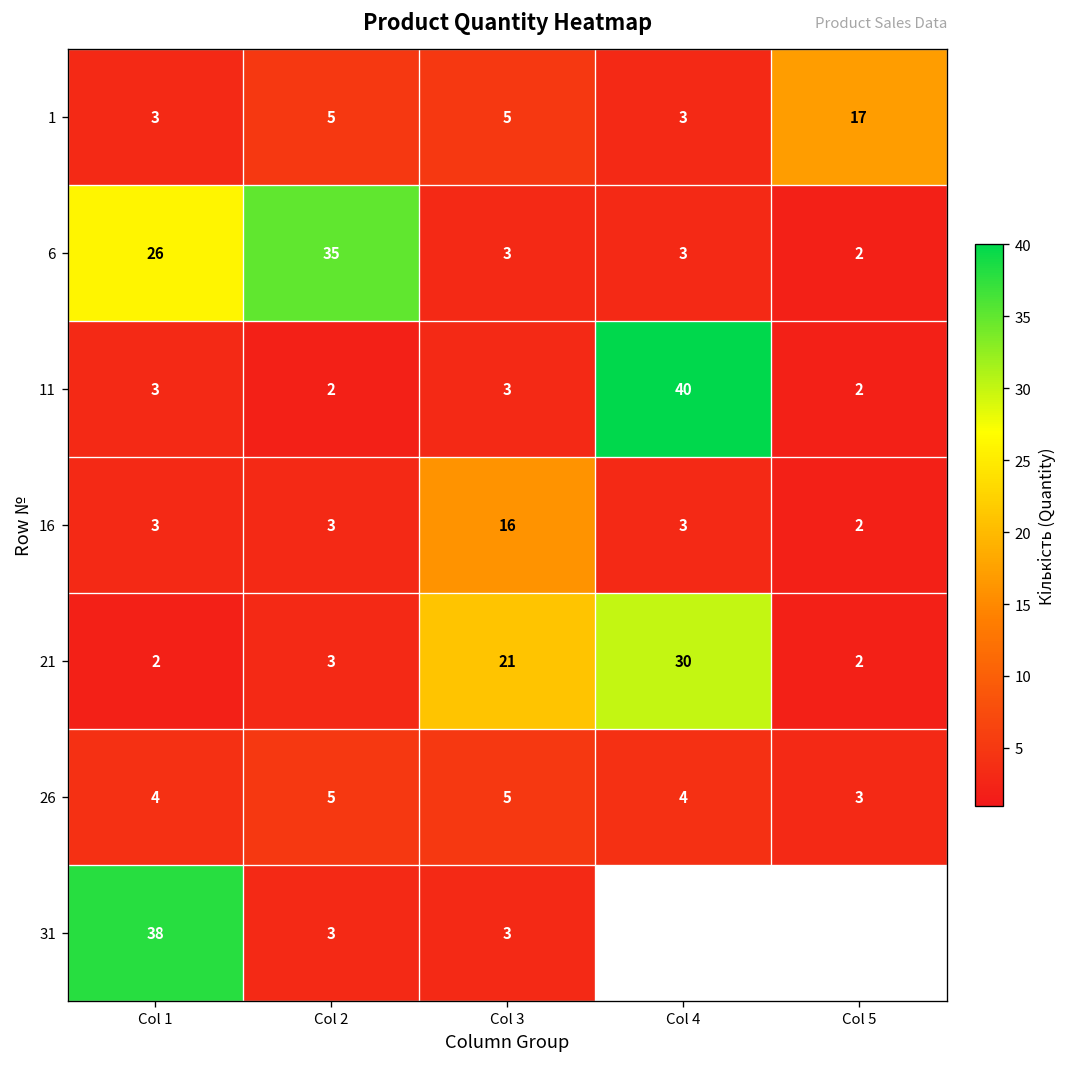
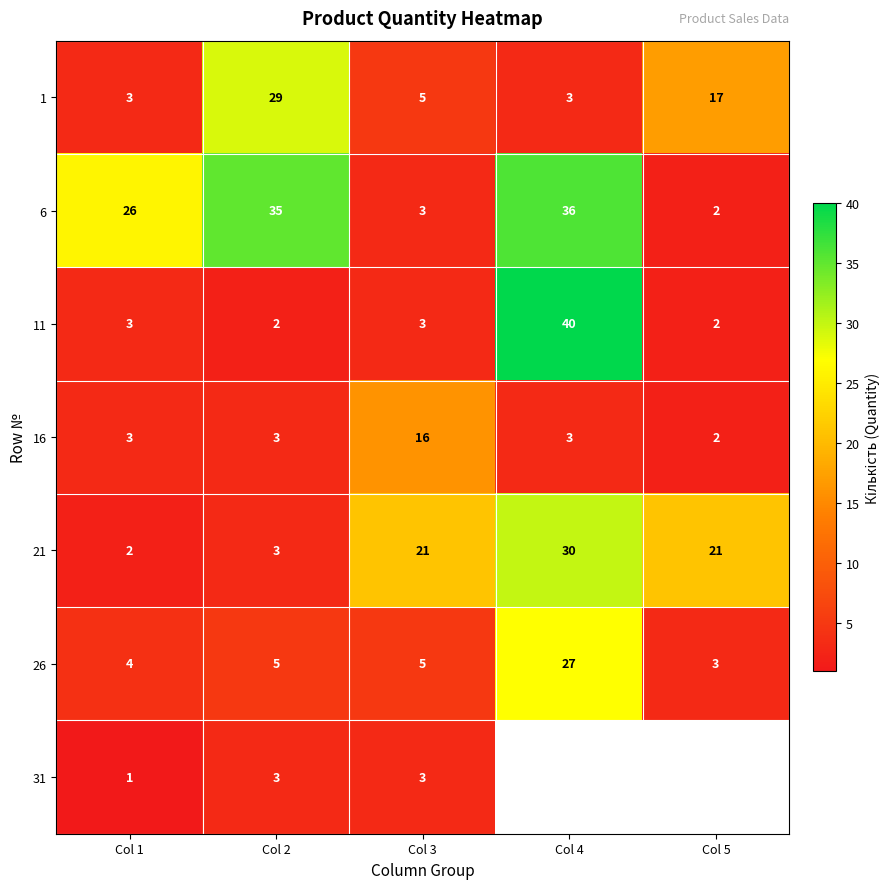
  {
    "1": {
      "Col 1": 3,
-     "Col 2": 5,
+     "Col 2": 29,
      "Col 3": 5,
      "Col 4": 3,
      "Col 5": 17
    },
    "6": {
      "Col 1": 26,
      "Col 2": 35,
      "Col 3": 3,
-     "Col 4": 3,
+     "Col 4": 36,
      "Col 5": 2
    },
    "11": {
      "Col 1": 3,
      "Col 2": 2,
      "Col 3": 3,
      "Col 4": 40,
      "Col 5": 2
    },
    "16": {
      "Col 1": 3,
      "Col 2": 3,
      "Col 3": 16,
      "Col 4": 3,
      "Col 5": 2
    },
    "21": {
      "Col 1": 2,
      "Col 2": 3,
      "Col 3": 21,
      "Col 4": 30,
-     "Col 5": 2
+     "Col 5": 21
    },
    "26": {
      "Col 1": 4,
      "Col 2": 5,
      "Col 3": 5,
-     "Col 4": 4,
+     "Col 4": 27,
      "Col 5": 3
    },
    "31": {
-     "Col 1": 38,
+     "Col 1": 1,
      "Col 2": 3,
      "Col 3": 3
    }
  }
